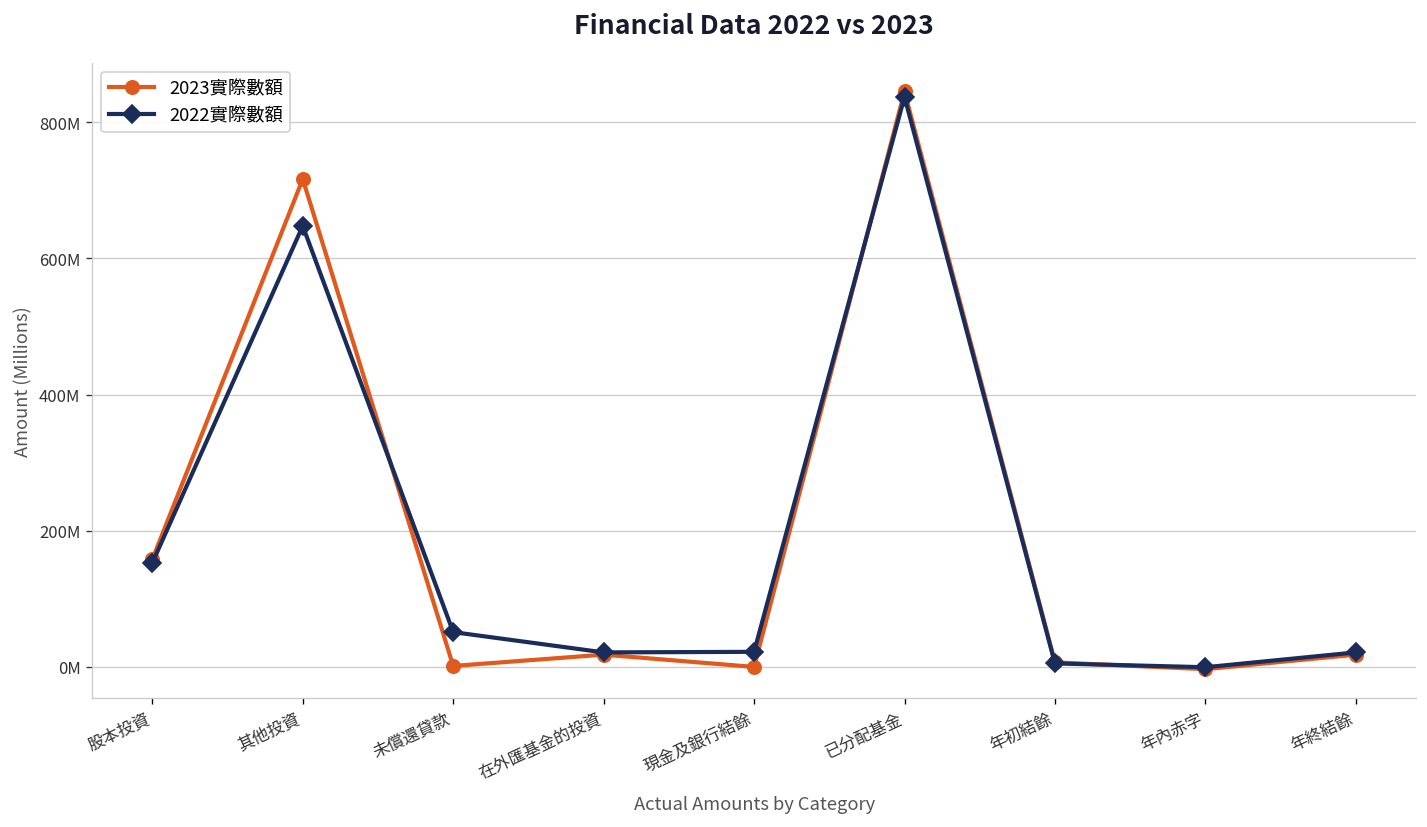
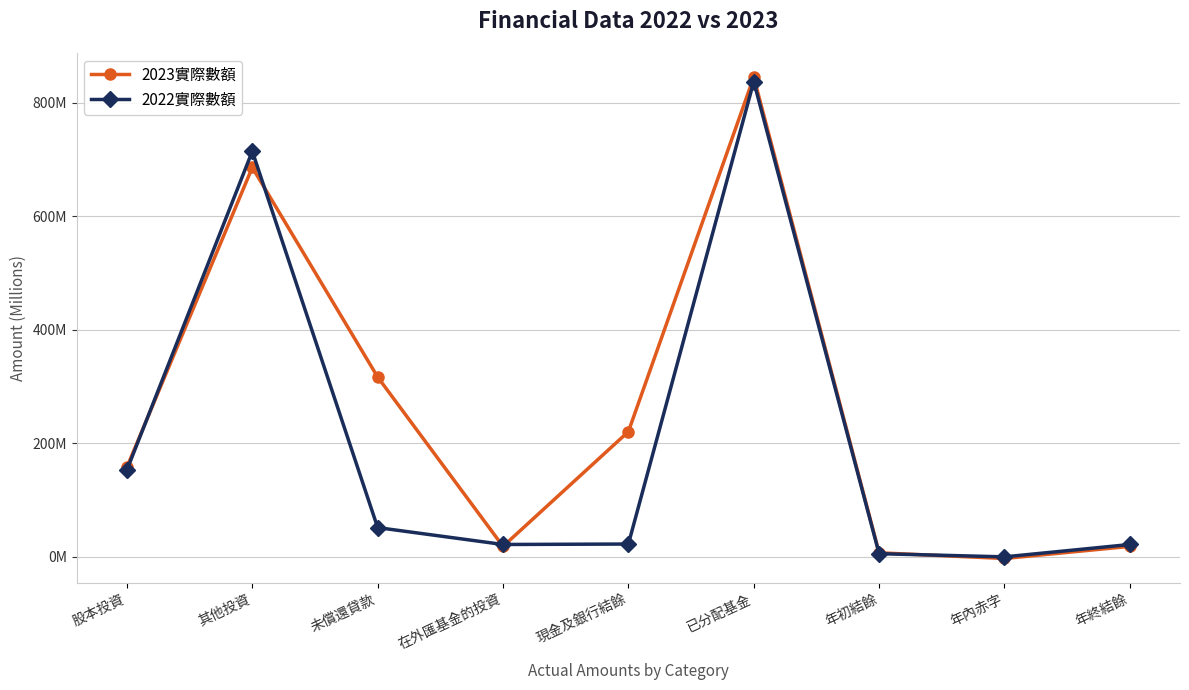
  {
    "2023實際數額": {
      "股本投資": 160000000,
-     "其他投資": 720000000,
-     "未償還貸款": 0,
-     "現金及銀行結餘": 0,
+     "其他投資": 690000000,
+     "未償還貸款": 320000000,
+     "現金及銀行結餘": 220000000,
      "已分配基金": 850000000
    },
    "2022實際數額": {
      "股本投資": 150000000,
-     "其他投資": 650000000,
+     "其他投資": 710000000,
      "未償還貸款": 50000000,
      "現金及銀行結餘": 20000000,
      "已分配基金": 840000000
    }
  }
